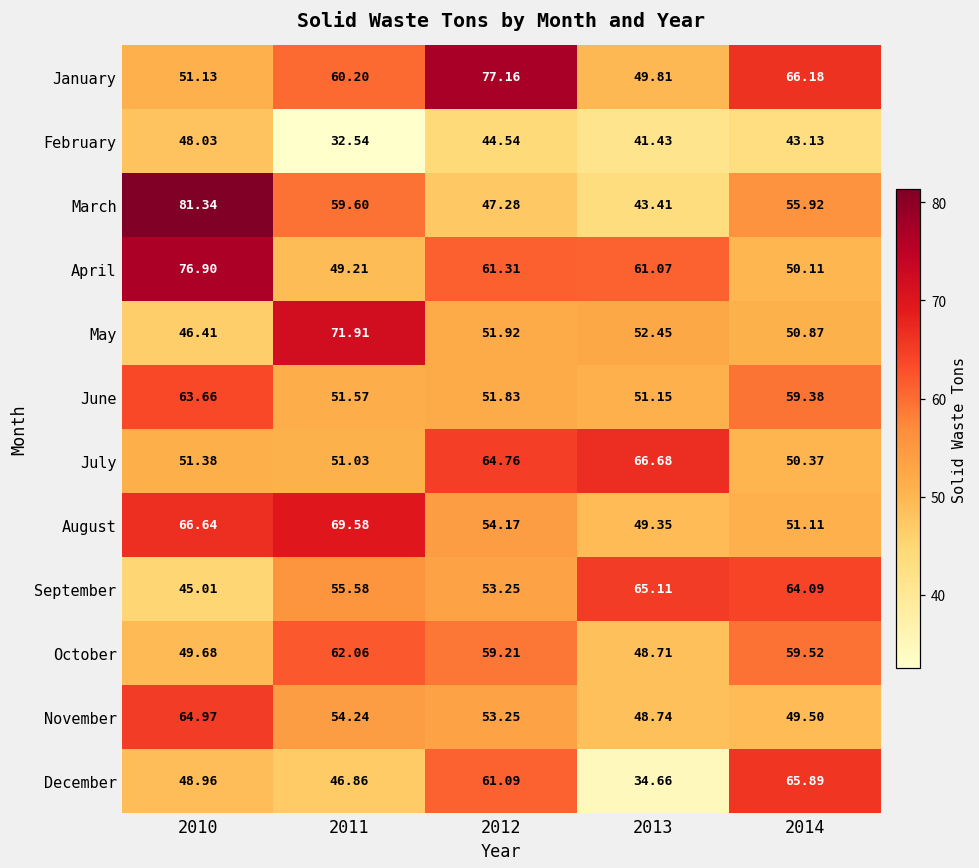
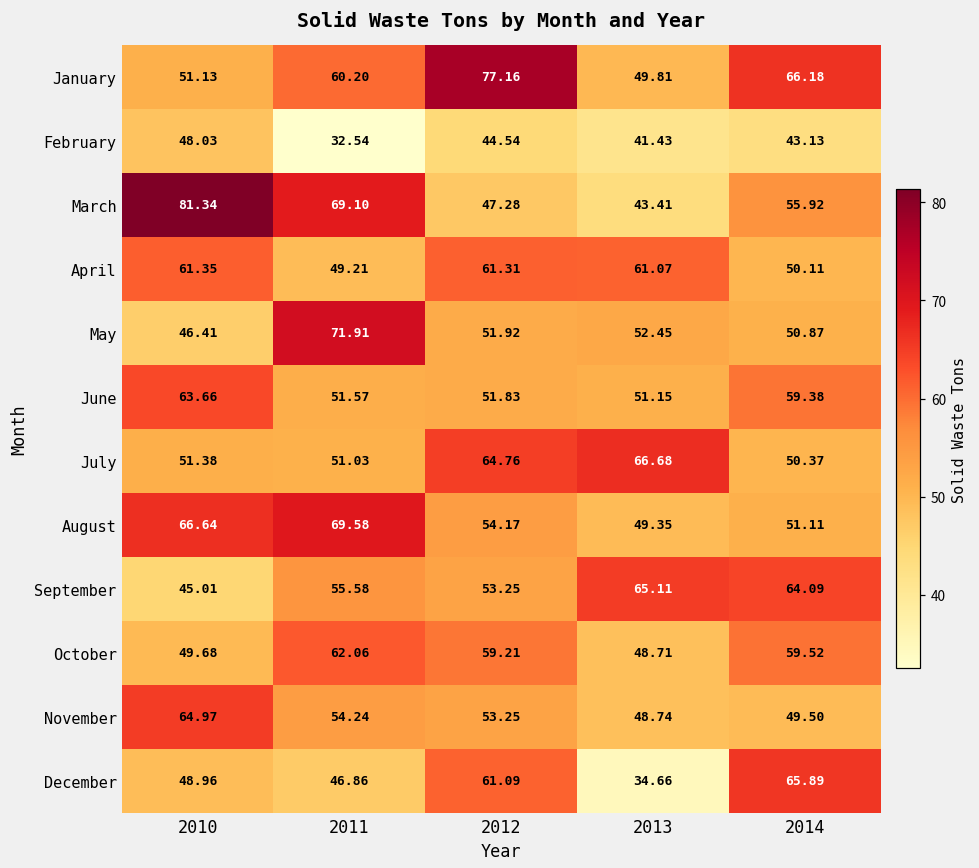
  {
    "January": {
      "2010": 51.13,
      "2011": 60.20,
      "2012": 77.16,
      "2013": 49.81,
      "2014": 66.18
    },
    "February": {
      "2010": 48.03,
      "2011": 32.54,
      "2012": 44.54,
      "2013": 41.43,
      "2014": 43.13
    },
    "March": {
      "2010": 81.34,
-     "2011": 59.60,
+     "2011": 69.10,
      "2012": 47.28,
      "2013": 43.41,
      "2014": 55.92
    },
    "April": {
-     "2010": 76.90,
+     "2010": 61.35,
      "2011": 49.21,
      "2012": 61.31,
      "2013": 61.07,
      "2014": 50.11
    },
    "May": {
      "2010": 46.41,
      "2011": 71.91,
      "2012": 51.92,
      "2013": 52.45,
      "2014": 50.87
    },
    "June": {
      "2010": 63.66,
      "2011": 51.57,
      "2012": 51.83,
      "2013": 51.15,
      "2014": 59.38
    },
    "July": {
      "2010": 51.38,
      "2011": 51.03,
      "2012": 64.76,
      "2013": 66.68,
      "2014": 50.37
    },
    "August": {
      "2010": 66.64,
      "2011": 69.58,
      "2012": 54.17,
      "2013": 49.35,
      "2014": 51.11
    },
    "September": {
      "2010": 45.01,
      "2011": 55.58,
      "2012": 53.25,
      "2013": 65.11,
      "2014": 64.09
    },
    "October": {
      "2010": 49.68,
      "2011": 62.06,
      "2012": 59.21,
      "2013": 48.71,
      "2014": 59.52
    },
    "November": {
      "2010": 64.97,
      "2011": 54.24,
      "2012": 53.25,
      "2013": 48.74,
      "2014": 49.50
    },
    "December": {
      "2010": 48.96,
      "2011": 46.86,
      "2012": 61.09,
      "2013": 34.66,
      "2014": 65.89
    }
  }
